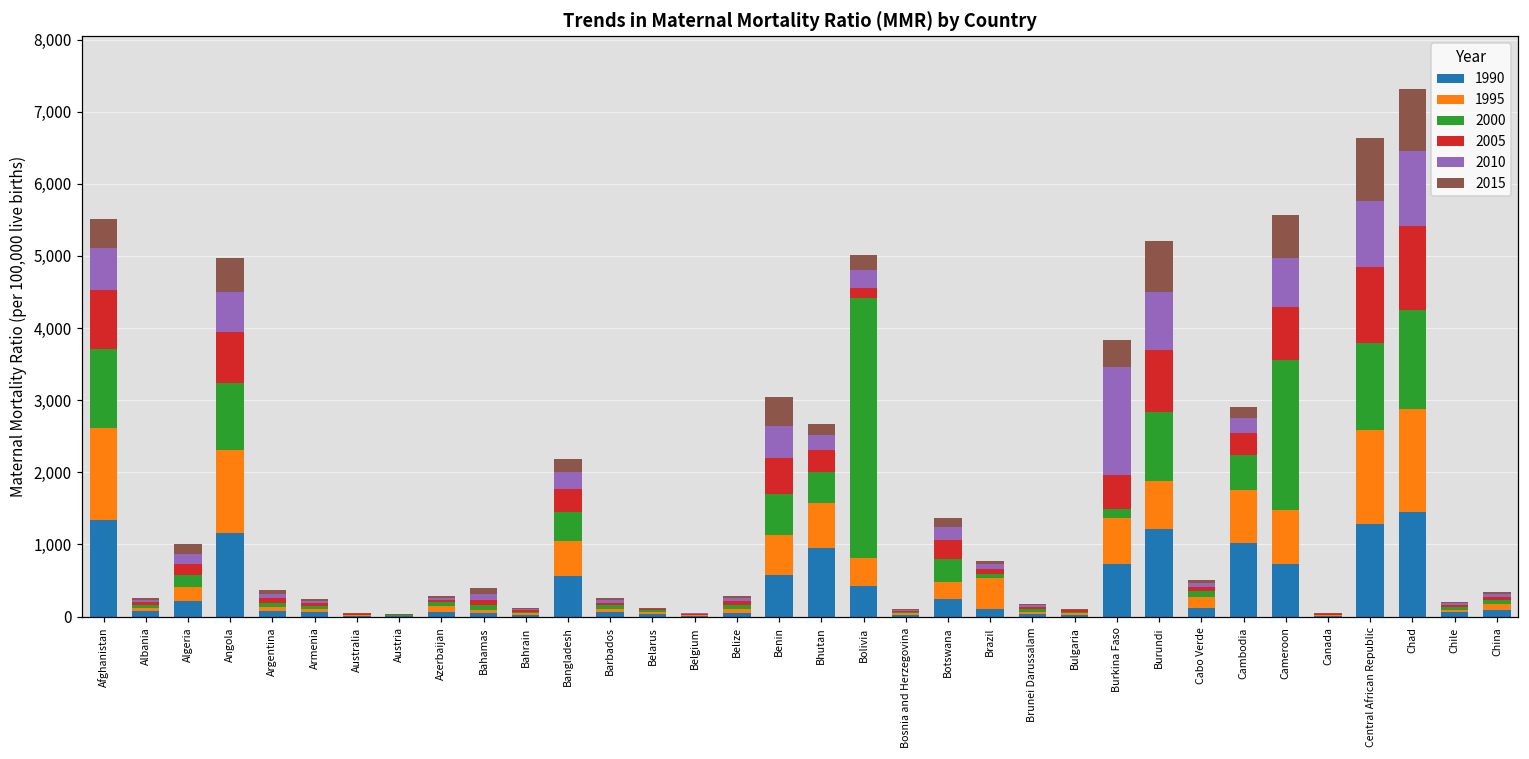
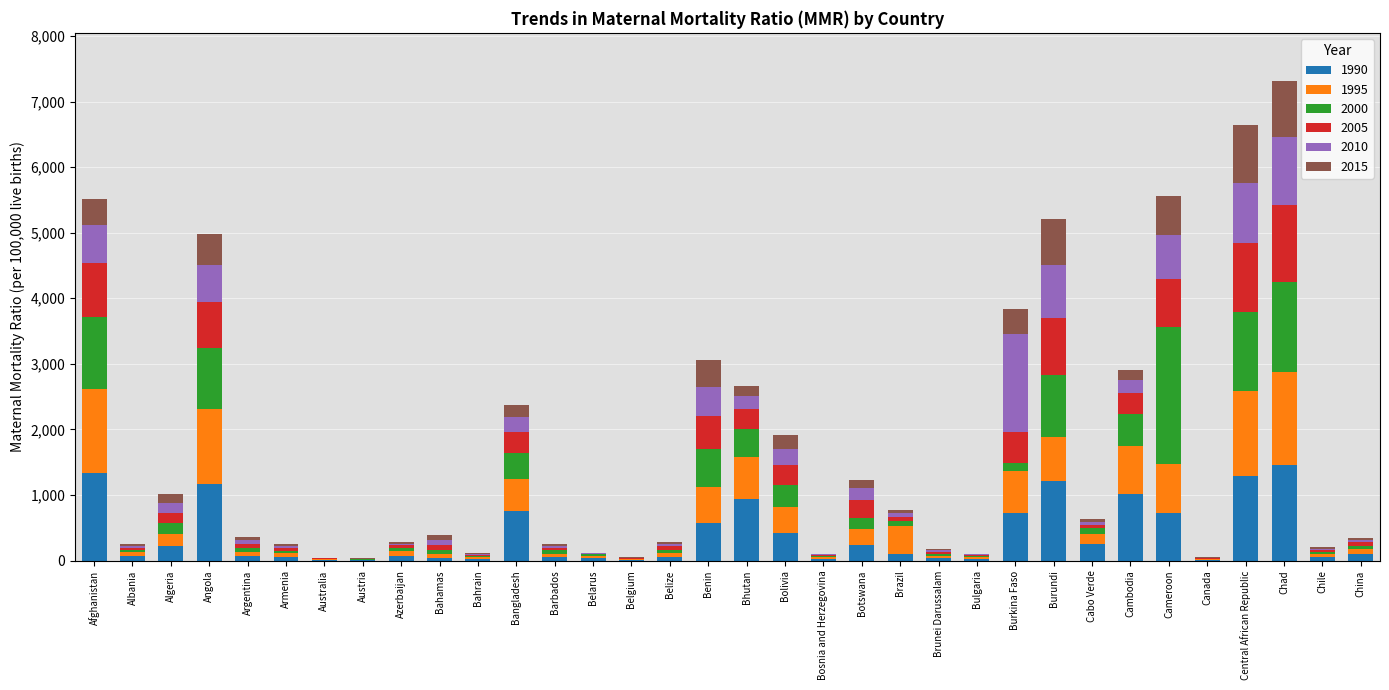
  {
    "1990": {
      "Afghanistan": "1,300",
      "Albania": "100",
      "Algeria": "200",
      "Angola": "1,200",
      "Argentina": "100",
      "Armenia": "100",
      "Azerbaijan": "100",
      "Bahamas": "0",
-     "Bangladesh": "600",
+     "Bangladesh": "800",
      "Barbados": "100",
      "Belize": "100",
      "Benin": "600",
      "Bhutan": "900",
      "Bolivia": "400",
      "Botswana": "200",
      "Brazil": "100",
      "Burkina Faso": "700",
      "Burundi": "1,200",
-     "Cabo Verde": "100",
+     "Cabo Verde": "300",
      "Cambodia": "1,000",
      "Cameroon": "700",
      "Central African Republic": "1,300",
      "Chad": "1,500",
      "Chile": "100",
      "China": "100"
    },
    "1995": {
      "Afghanistan": "1,300",
      "Albania": "100",
      "Algeria": "200",
      "Angola": "1,200",
      "Argentina": "100",
      "Armenia": "100",
      "Azerbaijan": "100",
      "Bahamas": "0",
      "Bangladesh": "500",
      "Barbados": "0",
      "Belize": "100",
      "Benin": "600",
      "Bhutan": "600",
      "Bolivia": "400",
      "Botswana": "200",
      "Brazil": "400",
      "Burkina Faso": "600",
      "Burundi": "700",
      "Cabo Verde": "200",
      "Cambodia": "700",
      "Cameroon": "700",
      "Central African Republic": "1,300",
      "Chad": "1,400",
      "Chile": "0",
      "China": "100"
    },
    "2000": {
      "Afghanistan": "1,100",
      "Albania": "0",
      "Algeria": "200",
      "Angola": "900",
      "Argentina": "100",
      "Armenia": "0",
      "Azerbaijan": "0",
      "Bahamas": "100",
      "Bangladesh": "400",
      "Barbados": "0",
      "Belize": "100",
      "Benin": "600",
      "Bhutan": "400",
-     "Bolivia": "3,600",
-     "Botswana": "300",
+     "Bolivia": "300",
+     "Botswana": "200",
      "Brazil": "100",
      "Burkina Faso": "100",
      "Burundi": "1,000",
      "Cabo Verde": "100",
      "Cambodia": "500",
      "Cameroon": "2,100",
      "Central African Republic": "1,200",
      "Chad": "1,400",
      "China": "100"
    },
    "2005": {
      "Afghanistan": "800",
      "Algeria": "100",
      "Angola": "700",
      "Argentina": "100",
      "Armenia": "0",
      "Bahamas": "100",
      "Bangladesh": "300",
      "Barbados": "0",
      "Belize": "100",
      "Benin": "500",
      "Bhutan": "300",
-     "Bolivia": "100",
+     "Bolivia": "300",
      "Botswana": "300",
      "Brazil": "100",
      "Burkina Faso": "500",
      "Burundi": "900",
      "Cabo Verde": "100",
      "Cambodia": "300",
      "Cameroon": "700",
      "Central African Republic": "1,100",
      "Chad": "1,200",
      "China": "0"
    },
    "2010": {
      "Afghanistan": "600",
      "Algeria": "100",
      "Angola": "600",
      "Argentina": "100",
      "Bahamas": "100",
      "Bangladesh": "200",
      "Benin": "400",
      "Bhutan": "200",
      "Bolivia": "300",
      "Botswana": "200",
      "Brazil": "100",
      "Burkina Faso": "1,500",
      "Burundi": "800",
      "Cabo Verde": "100",
      "Cambodia": "200",
      "Cameroon": "700",
      "Central African Republic": "900",
      "Chad": "1,000"
    },
    "2015": {
      "Afghanistan": "400",
      "Algeria": "100",
      "Angola": "500",
      "Argentina": "100",
      "Bahamas": "100",
      "Bangladesh": "200",
      "Benin": "400",
      "Bhutan": "100",
      "Bolivia": "200",
      "Botswana": "100",
      "Brazil": "0",
      "Burkina Faso": "400",
      "Burundi": "700",
      "Cabo Verde": "0",
      "Cambodia": "200",
      "Cameroon": "600",
      "Central African Republic": "900",
      "Chad": "900"
    }
  }
